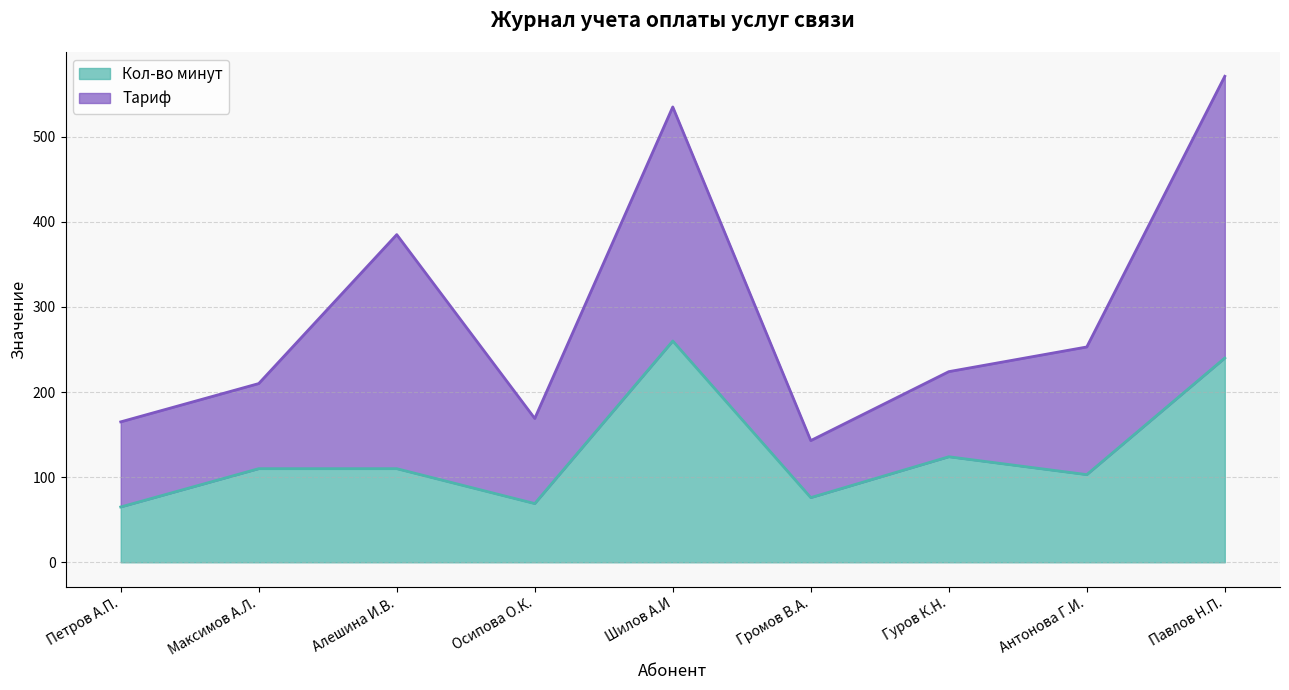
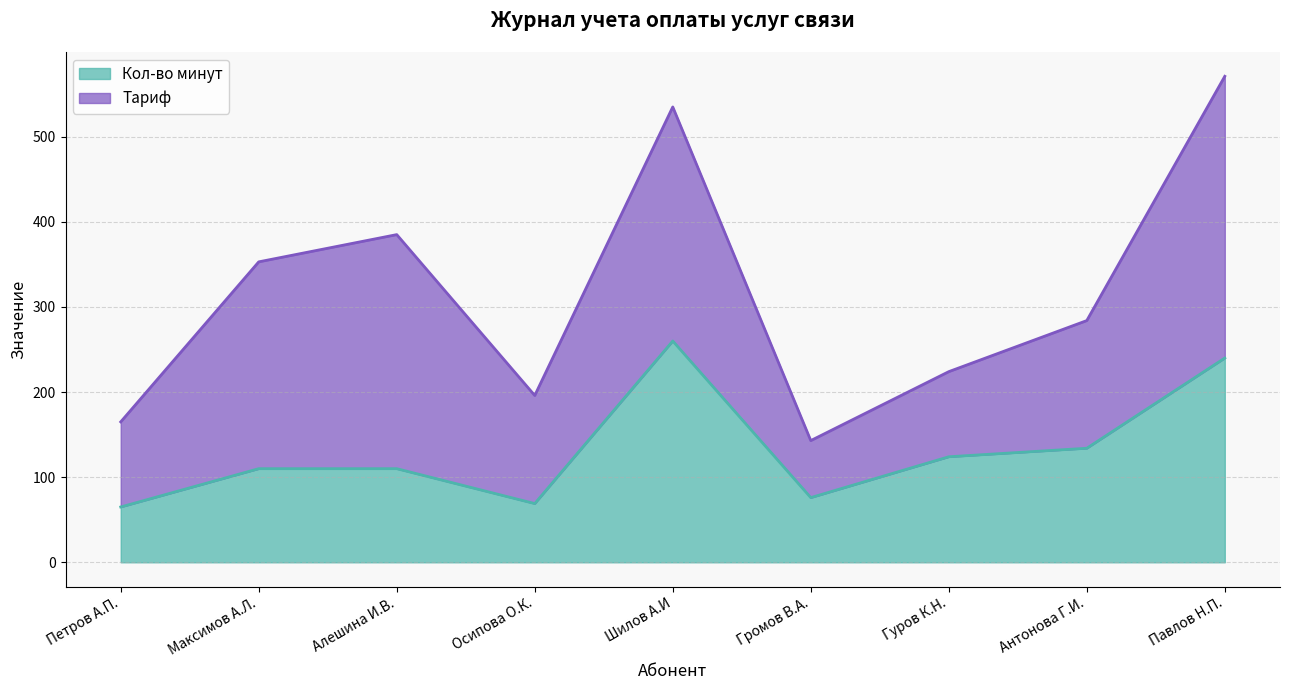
  {
    "Кол-во минут": {
      "Петров А.П.": 70,
      "Максимов А.Л.": 110,
      "Алешина И.В.": 110,
      "Осипова О.К.": 70,
      "Шилов А.И": 260,
      "Громов В.А.": 80,
      "Гуров К.Н.": 120,
-     "Антонова Г.И.": 100,
+     "Антонова Г.И.": 130,
      "Павлов Н.П.": 240
    },
    "Тариф": {
      "Петров А.П.": 100,
-     "Максимов А.Л.": 100,
+     "Максимов А.Л.": 240,
      "Алешина И.В.": 280,
-     "Осипова О.К.": 100,
+     "Осипова О.К.": 130,
      "Шилов А.И": 280,
      "Громов В.А.": 70,
      "Гуров К.Н.": 100,
      "Антонова Г.И.": 150,
      "Павлов Н.П.": 330
    }
  }
